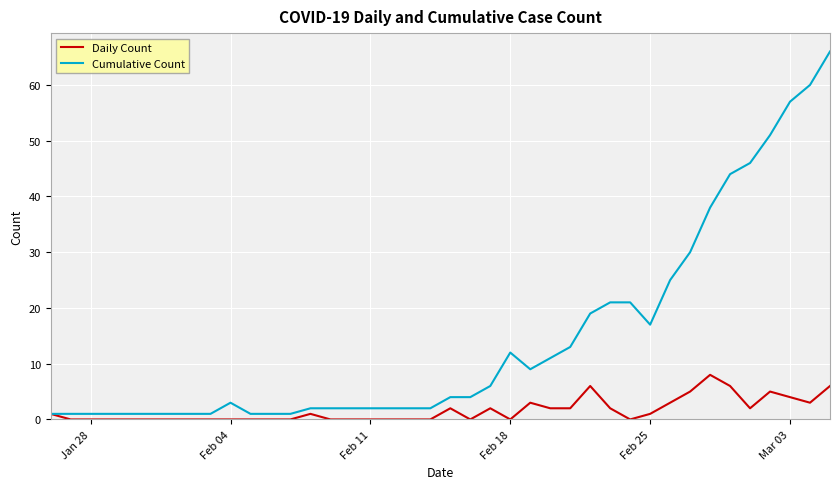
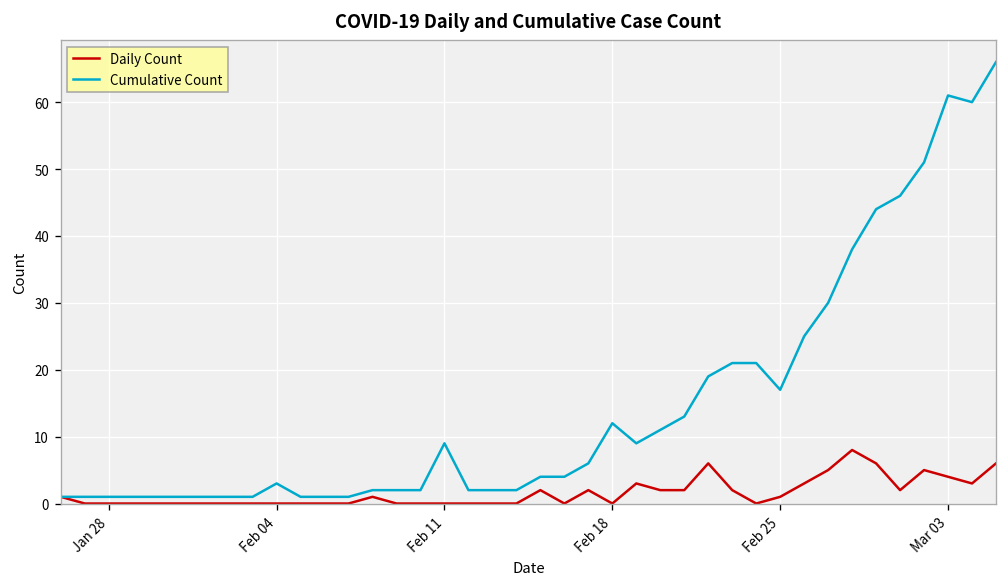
  {
    "Daily Count": {
      "Jan 28": 0,
      "Feb 04": 0,
      "Feb 11": 0,
      "Feb 18": 0,
      "Feb 25": 1,
      "Mar 03": 4
    },
    "Cumulative Count": {
      "Jan 28": 1,
      "Feb 04": 3,
-     "Feb 11": 2,
+     "Feb 11": 9,
      "Feb 18": 12,
      "Feb 25": 17,
-     "Mar 03": 57
+     "Mar 03": 61
    }
  }
